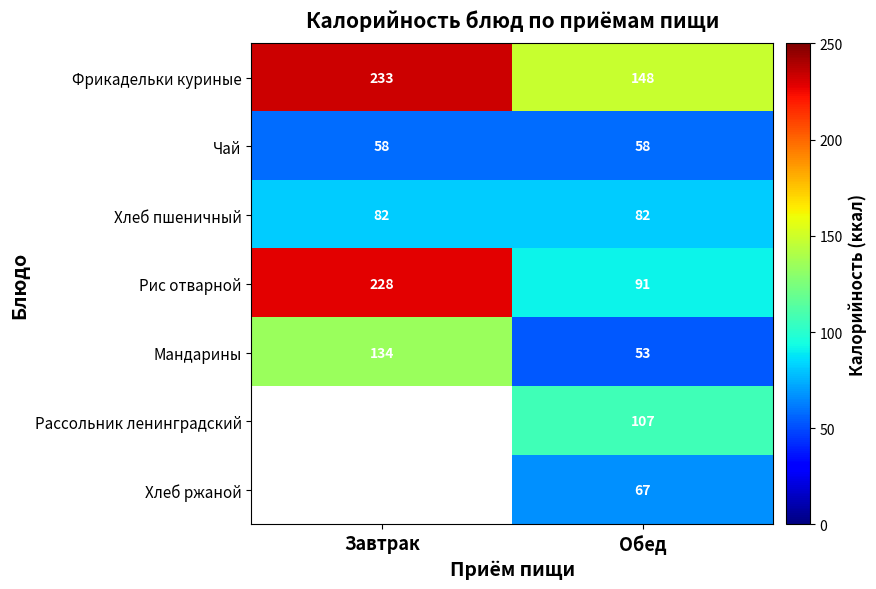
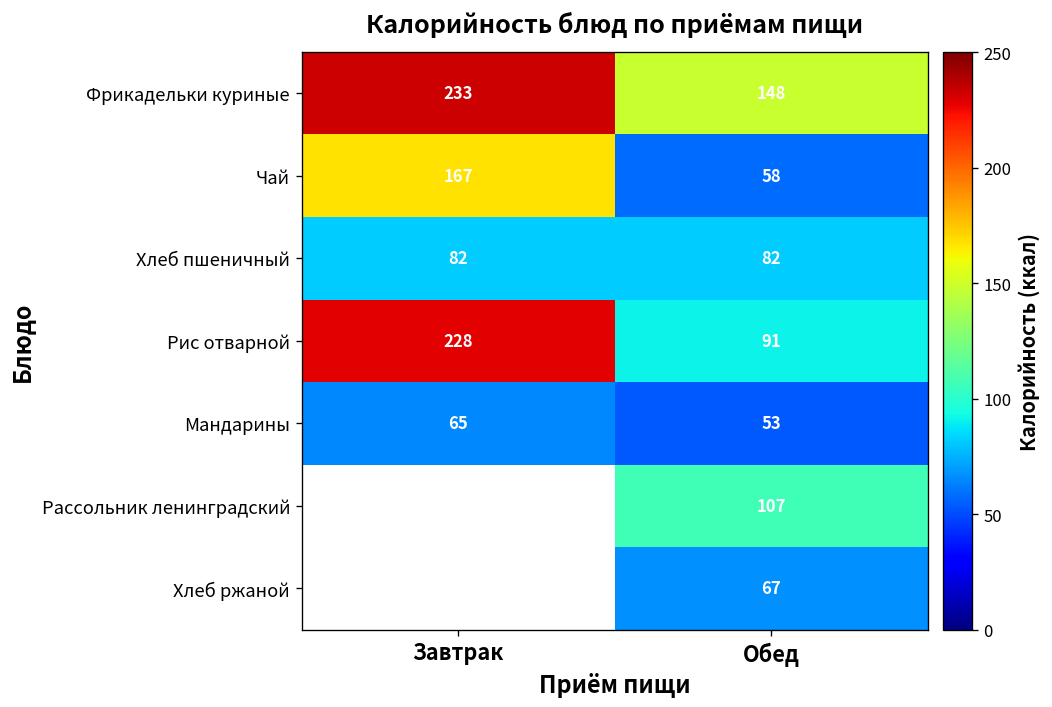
  {
    "Фрикадельки куриные": {
      "Завтрак": 233,
      "Обед": 148
    },
    "Чай": {
-     "Завтрак": 58,
+     "Завтрак": 167,
      "Обед": 58
    },
    "Хлеб пшеничный": {
      "Завтрак": 82,
      "Обед": 82
    },
    "Рис отварной": {
      "Завтрак": 228,
      "Обед": 91
    },
    "Мандарины": {
-     "Завтрак": 134,
+     "Завтрак": 65,
      "Обед": 53
    },
    "Рассольник ленинградский": {
      "Обед": 107
    },
    "Хлеб ржаной": {
      "Обед": 67
    }
  }
